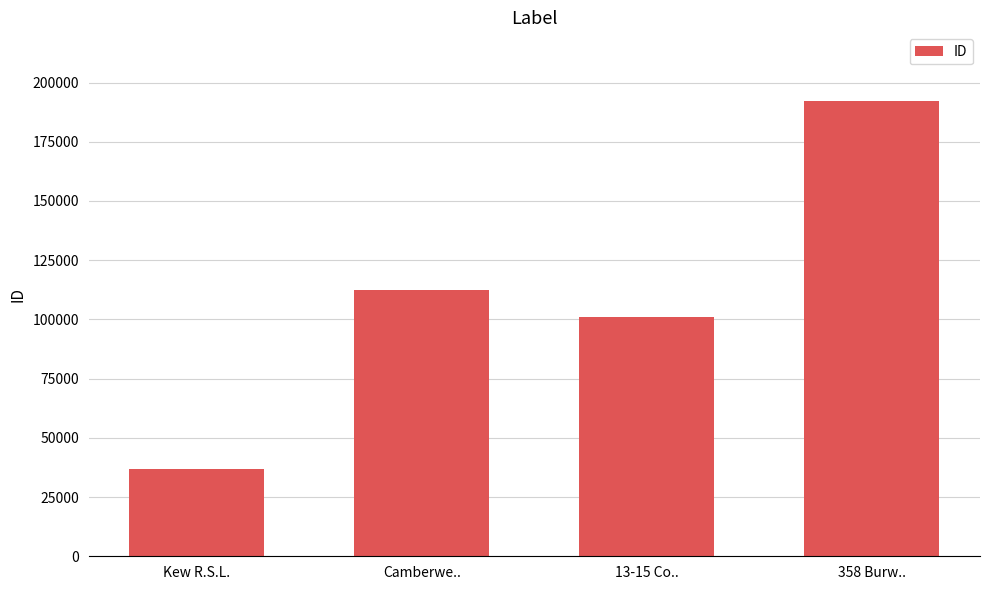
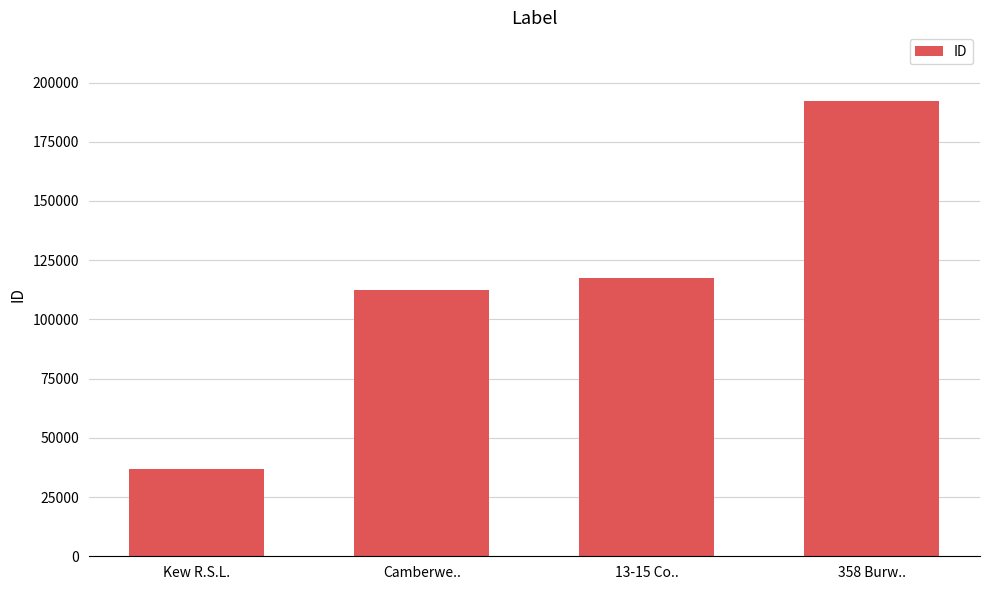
  {
    "Kew R.S.L.": 37000,
    "Camberwe..": 112000,
-   "13-15 Co..": 101000,
+   "13-15 Co..": 118000,
    "358 Burw..": 192000
  }
